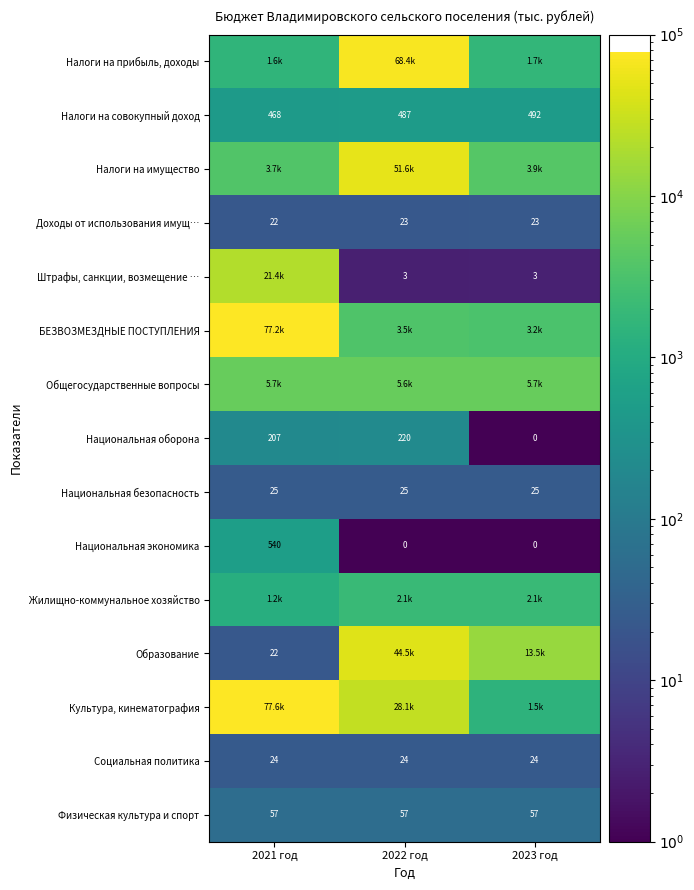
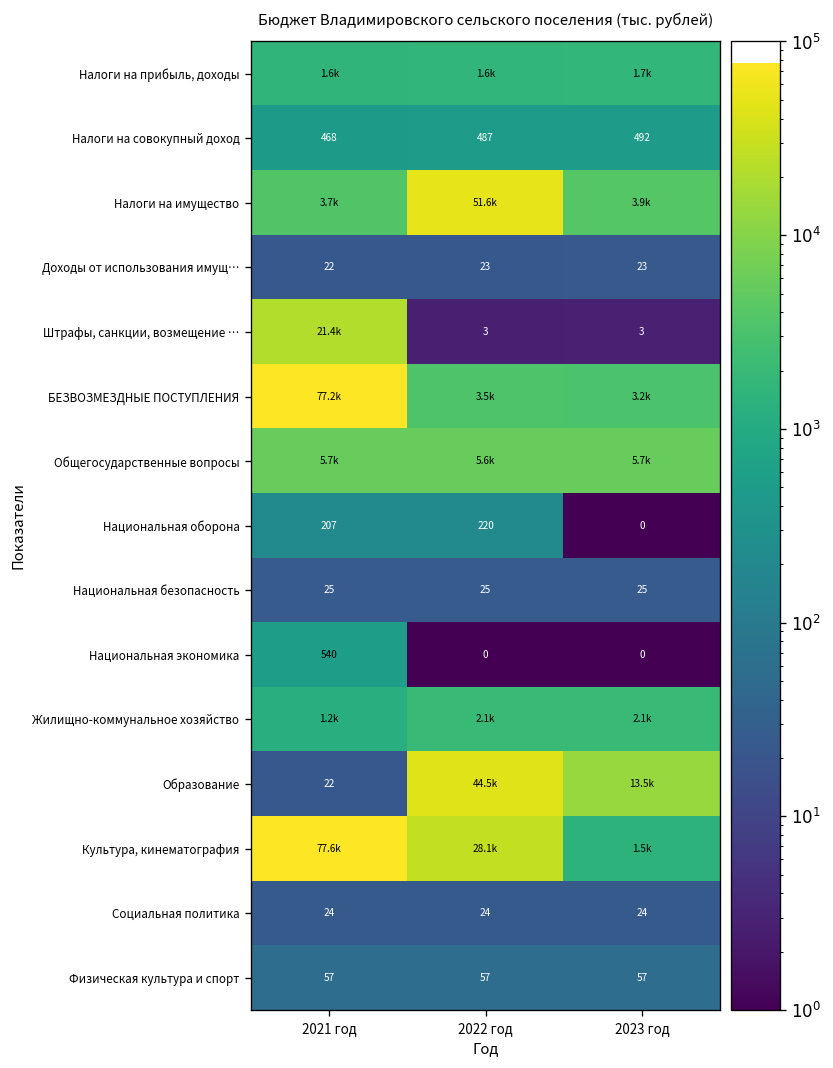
  {
    "Налоги на прибыль, доходы": {
      "2021 год": "1.6k",
-     "2022 год": "68.4k",
+     "2022 год": "1.6k",
      "2023 год": "1.7k"
    },
    "Налоги на совокупный доход": {
      "2021 год": "468",
      "2022 год": "487",
      "2023 год": "492"
    },
    "Налоги на имущество": {
      "2021 год": "3.7k",
      "2022 год": "51.6k",
      "2023 год": "3.9k"
    },
    "Доходы от использования имущ…": {
      "2021 год": "22",
      "2022 год": "23",
      "2023 год": "23"
    },
    "Штрафы, санкции, возмещение …": {
      "2021 год": "21.4k",
      "2022 год": "3",
      "2023 год": "3"
    },
    "БЕЗВОЗМЕЗДНЫЕ ПОСТУПЛЕНИЯ": {
      "2021 год": "77.2k",
      "2022 год": "3.5k",
      "2023 год": "3.2k"
    },
    "Общегосударственные вопросы": {
      "2021 год": "5.7k",
      "2022 год": "5.6k",
      "2023 год": "5.7k"
    },
    "Национальная оборона": {
      "2021 год": "207",
      "2022 год": "220",
      "2023 год": "0"
    },
    "Национальная безопасность": {
      "2021 год": "25",
      "2022 год": "25",
      "2023 год": "25"
    },
    "Национальная экономика": {
      "2021 год": "540",
      "2022 год": "0",
      "2023 год": "0"
    },
    "Жилищно-коммунальное хозяйство": {
      "2021 год": "1.2k",
      "2022 год": "2.1k",
      "2023 год": "2.1k"
    },
    "Образование": {
      "2021 год": "22",
      "2022 год": "44.5k",
      "2023 год": "13.5k"
    },
    "Культура, кинематография": {
      "2021 год": "77.6k",
      "2022 год": "28.1k",
      "2023 год": "1.5k"
    },
    "Социальная политика": {
      "2021 год": "24",
      "2022 год": "24",
      "2023 год": "24"
    },
    "Физическая культура и спорт": {
      "2021 год": "57",
      "2022 год": "57",
      "2023 год": "57"
    }
  }
